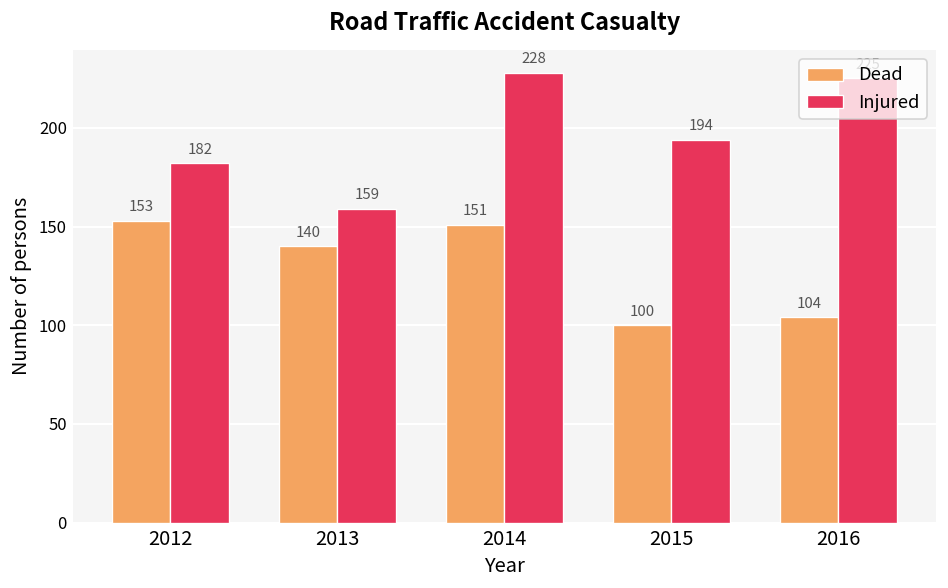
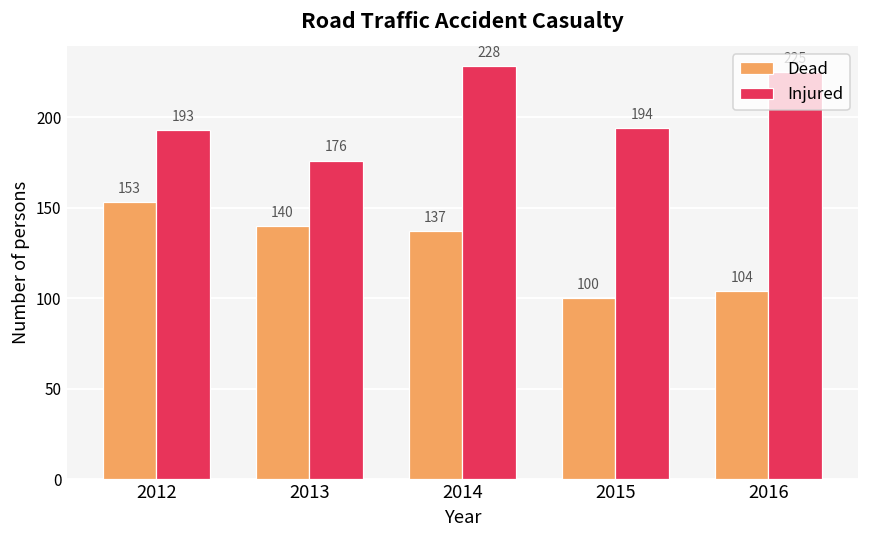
  {
    "Dead": {
      "2012": 153,
      "2013": 140,
-     "2014": 151,
+     "2014": 137,
      "2015": 100,
      "2016": 104
    },
    "Injured": {
-     "2012": 182,
-     "2013": 159,
+     "2012": 193,
+     "2013": 176,
      "2014": 228,
      "2015": 194
    }
  }
